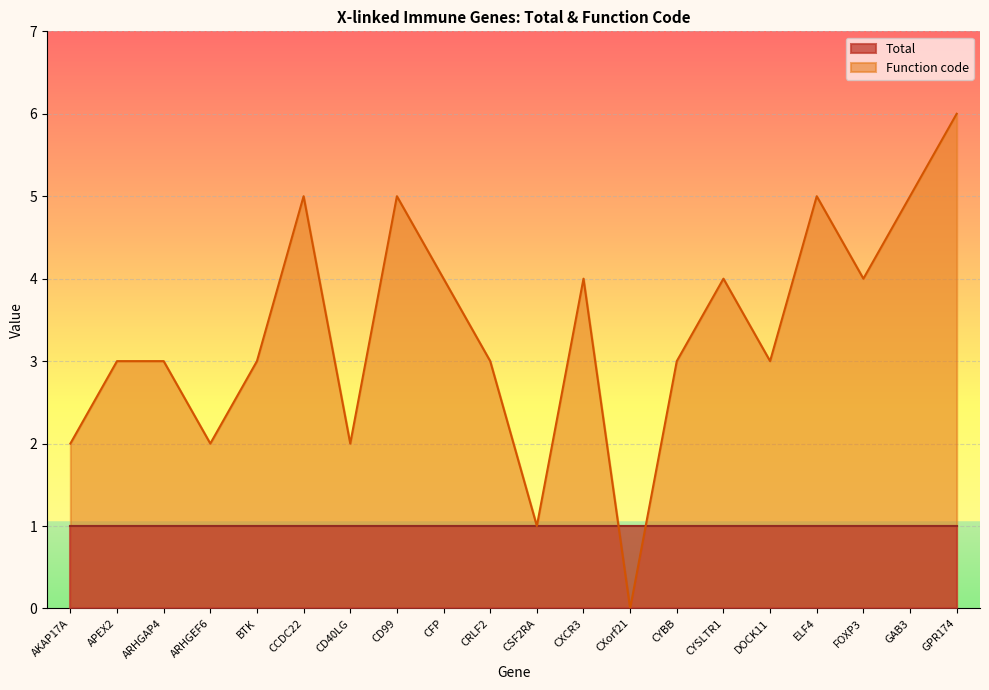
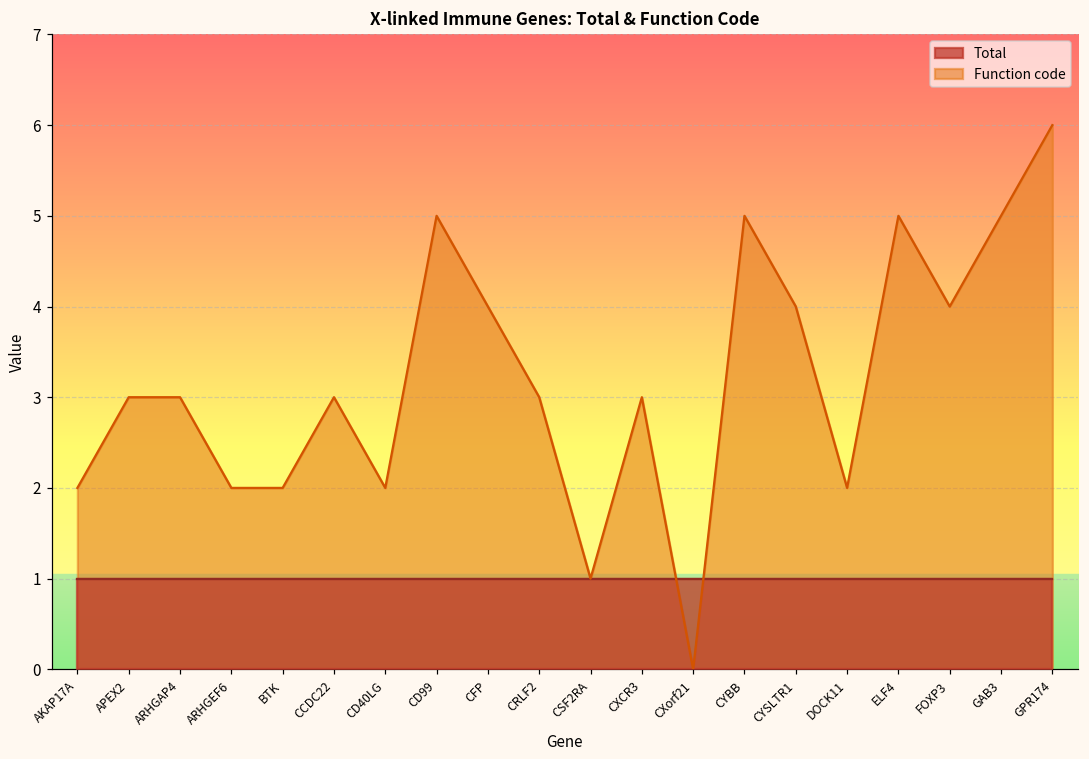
  {
    "Total": {
      "AKAP17A": 1,
      "APEX2": 1,
      "ARHGAP4": 1,
      "ARHGEF6": 1,
      "BTK": 1,
      "CCDC22": 1,
      "CD40LG": 1,
      "CD99": 1,
      "CFP": 1,
      "CRLF2": 1,
      "CXCR3": 1,
      "CXorf21": 1,
      "CYBB": 1,
      "CYSLTR1": 1,
      "DOCK11": 1,
      "ELF4": 1,
      "FOXP3": 1,
      "GAB3": 1,
      "GPR174": 1
    },
    "Function code": {
      "AKAP17A": 2,
      "APEX2": 3,
      "ARHGAP4": 3,
      "ARHGEF6": 2,
-     "BTK": 3,
-     "CCDC22": 5,
+     "BTK": 2,
+     "CCDC22": 3,
      "CD40LG": 2,
      "CD99": 5,
      "CFP": 4,
      "CRLF2": 3,
-     "CXCR3": 4,
+     "CXCR3": 3,
      "CXorf21": 0,
-     "CYBB": 3,
+     "CYBB": 5,
      "CYSLTR1": 4,
-     "DOCK11": 3,
+     "DOCK11": 2,
      "ELF4": 5,
      "FOXP3": 4,
      "GAB3": 5,
      "GPR174": 6
    }
  }
